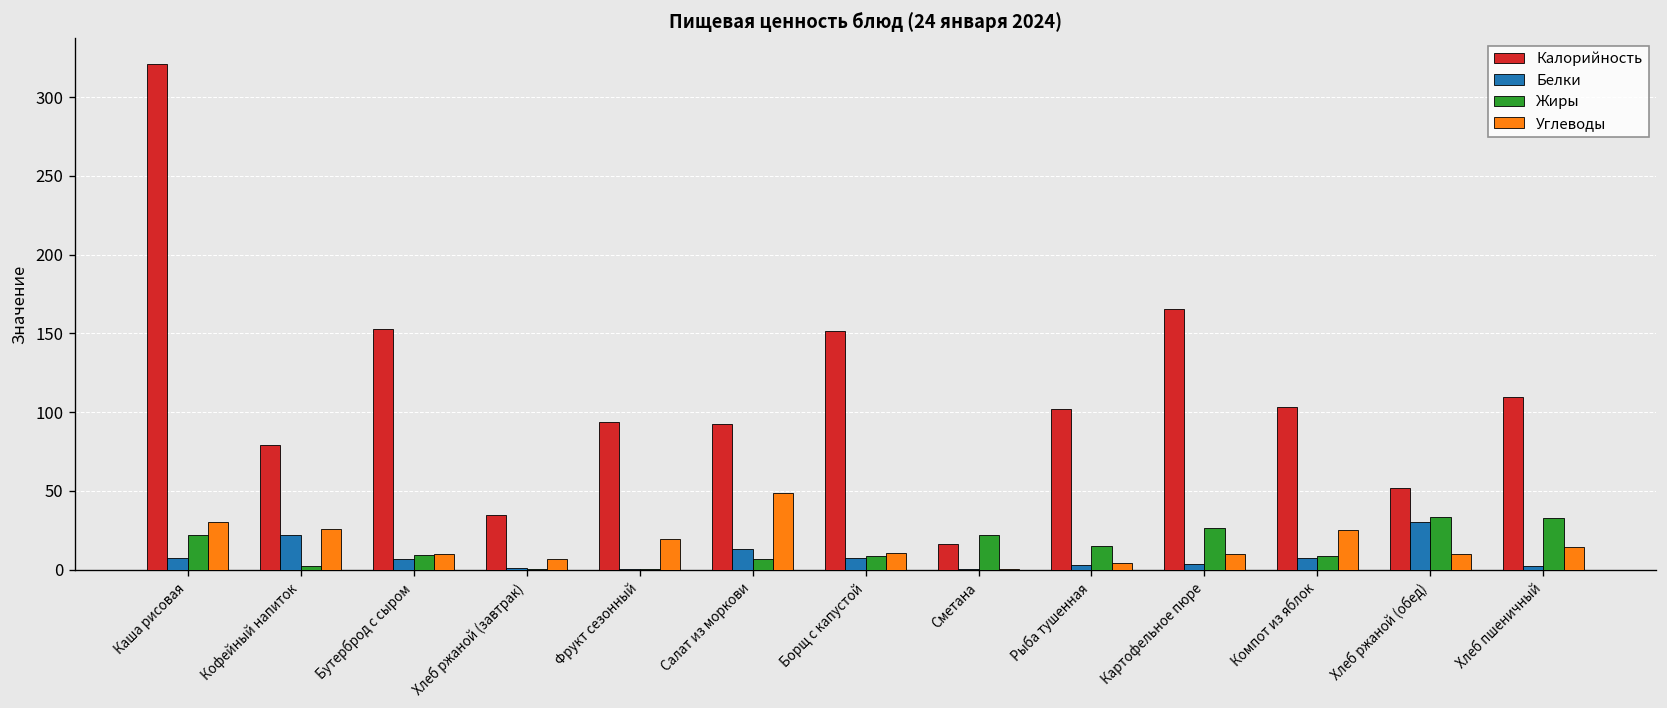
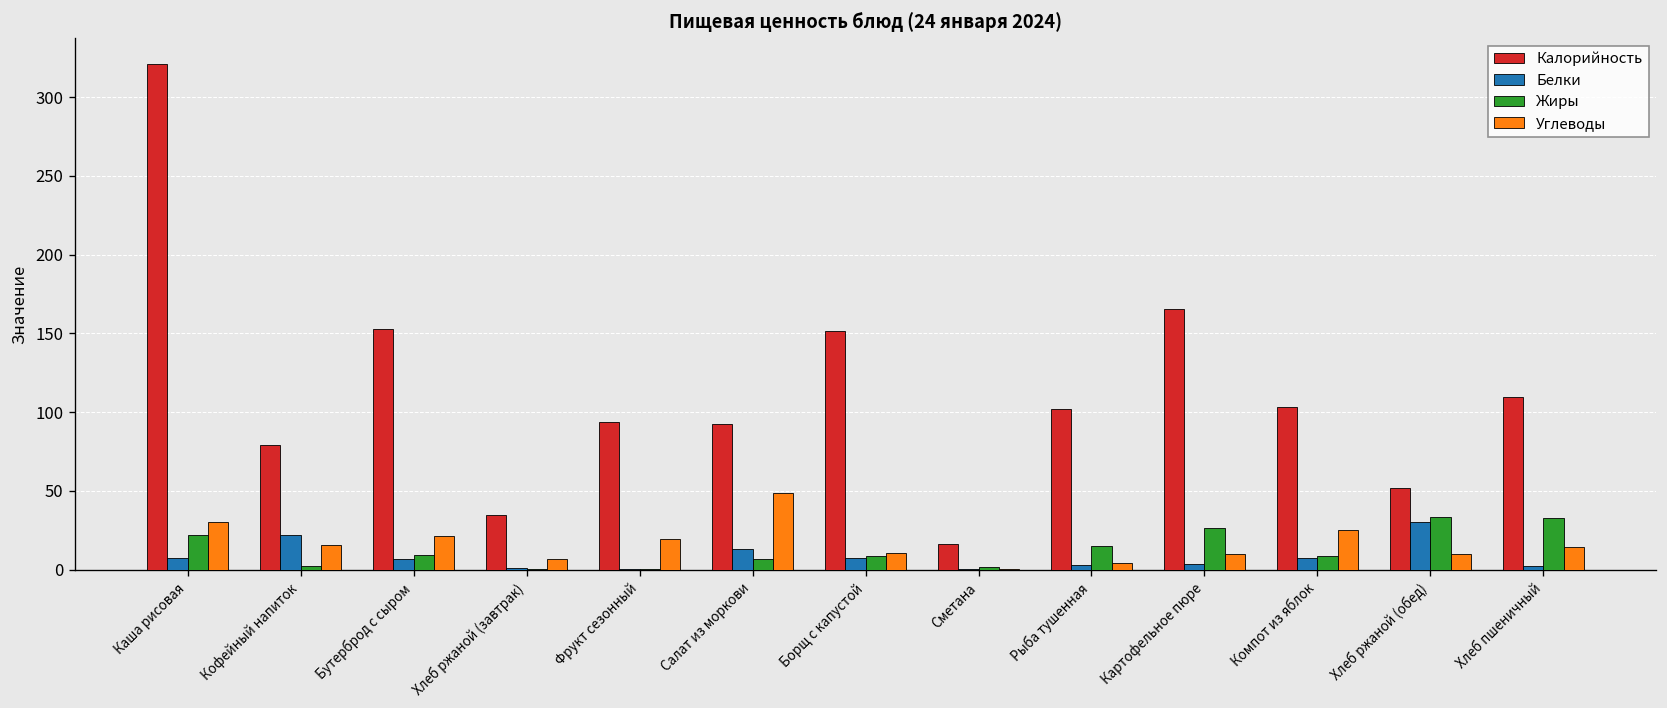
  {
    "Калорийность": {
      "Каша рисовая": 321,
      "Кофейный напиток": 79,
      "Бутерброд с сыром": 153,
      "Хлеб ржаной (завтрак)": 35,
      "Фрукт сезонный": 94,
      "Салат из моркови": 92,
      "Борщ с капустой": 152,
      "Сметана": 16,
      "Рыба тушенная": 102,
      "Картофельное пюре": 166,
      "Компот из яблок": 103,
      "Хлеб ржаной (обед)": 52,
      "Хлеб пшеничный": 109
    },
    "Белки": {
      "Каша рисовая": 7,
      "Кофейный напиток": 22,
      "Бутерброд с сыром": 7,
      "Салат из моркови": 13,
      "Борщ с капустой": 7,
      "Рыба тушенная": 3,
      "Картофельное пюре": 4,
      "Компот из яблок": 8,
      "Хлеб ржаной (обед)": 30,
      "Хлеб пшеничный": 2
    },
    "Жиры": {
      "Каша рисовая": 22,
      "Кофейный напиток": 3,
      "Бутерброд с сыром": 10,
      "Салат из моркови": 7,
      "Борщ с капустой": 9,
-     "Сметана": 22,
+     "Сметана": 2,
      "Рыба тушенная": 15,
      "Картофельное пюре": 26,
      "Компот из яблок": 9,
      "Хлеб ржаной (обед)": 33,
      "Хлеб пшеничный": 33
    },
    "Углеводы": {
      "Каша рисовая": 31,
-     "Кофейный напиток": 26,
-     "Бутерброд с сыром": 10,
+     "Кофейный напиток": 16,
+     "Бутерброд с сыром": 22,
      "Хлеб ржаной (завтрак)": 7,
      "Фрукт сезонный": 20,
      "Салат из моркови": 49,
      "Борщ с капустой": 11,
      "Рыба тушенная": 5,
      "Картофельное пюре": 10,
      "Компот из яблок": 25,
      "Хлеб ржаной (обед)": 10,
      "Хлеб пшеничный": 15
    }
  }
